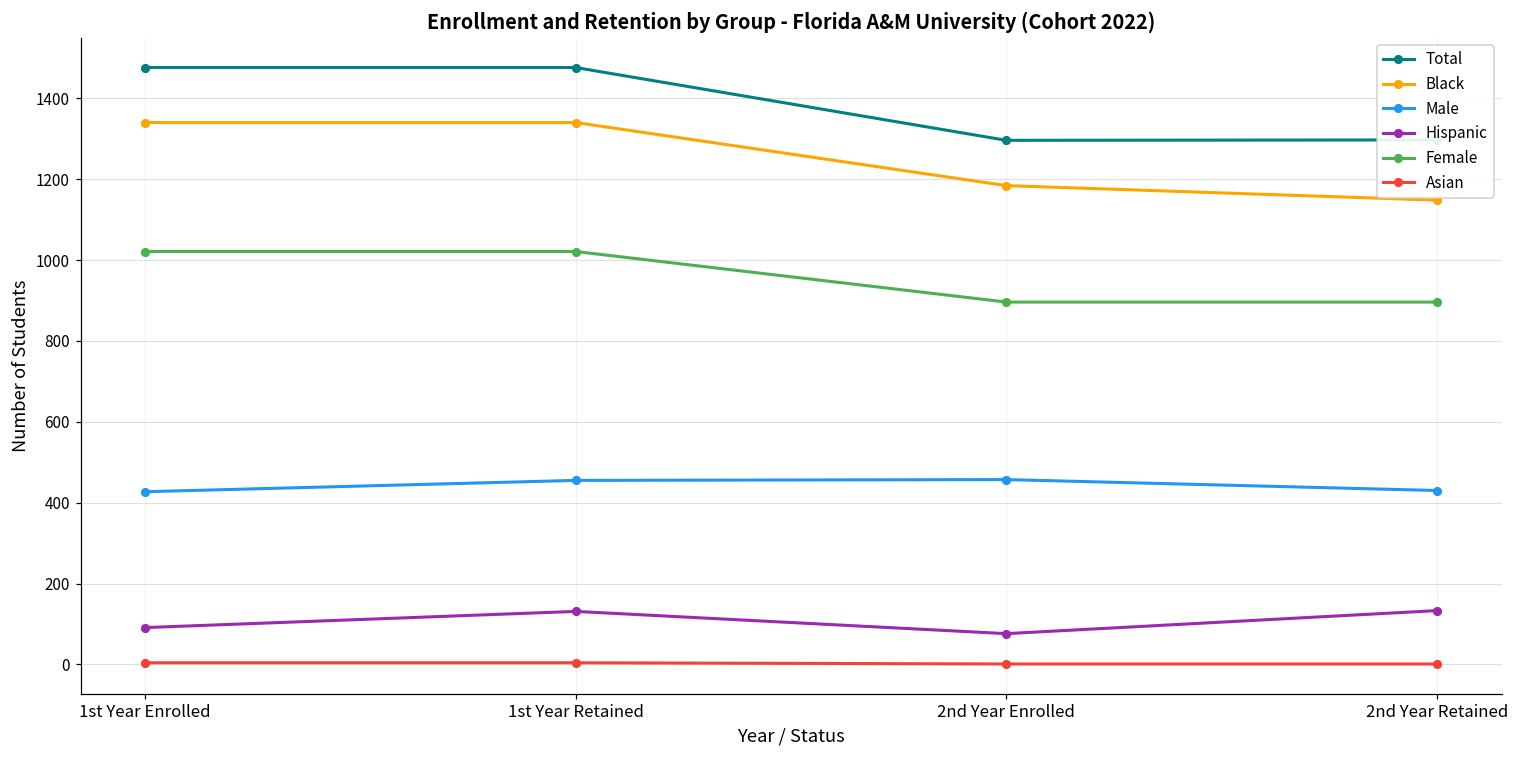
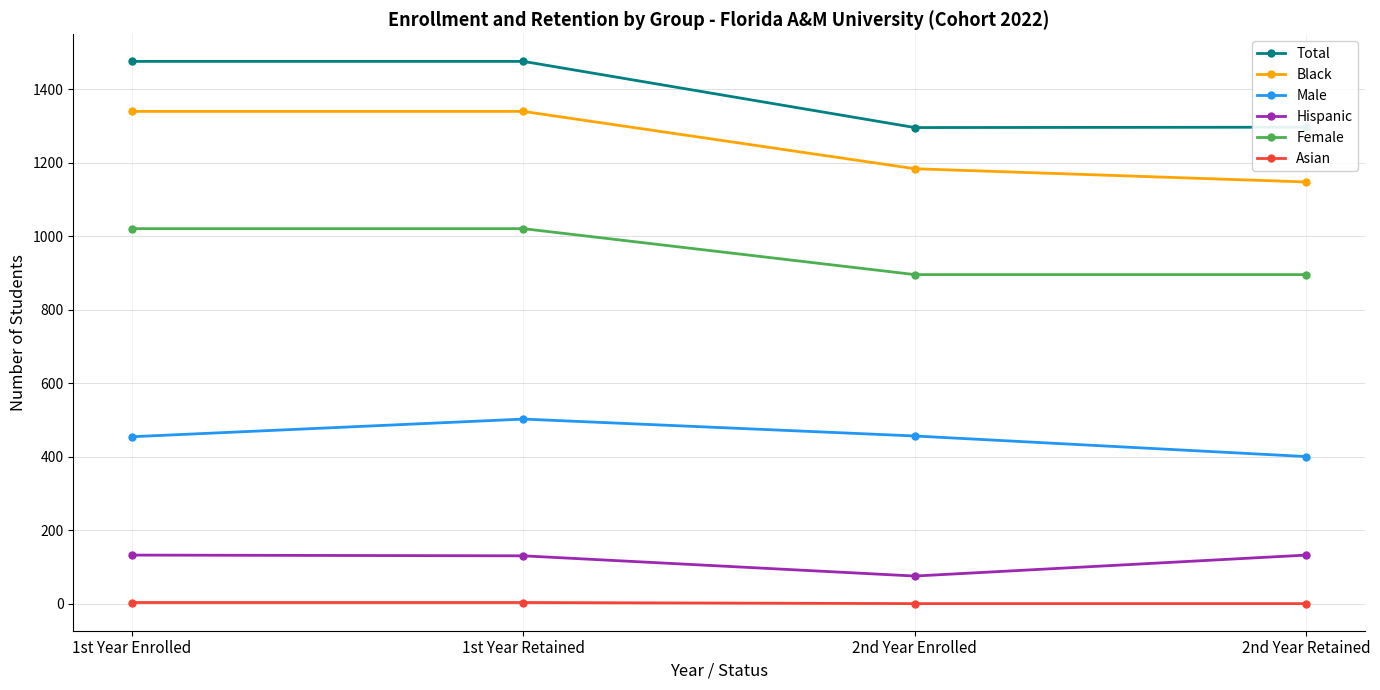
  {
    "Total": {
      "1st Year Enrolled": 1480,
      "1st Year Retained": 1480,
      "2nd Year Enrolled": 1300
    },
    "Black": {
      "1st Year Enrolled": 1340,
      "1st Year Retained": 1340,
      "2nd Year Enrolled": 1180,
      "2nd Year Retained": 1150
    },
    "Male": {
-     "1st Year Enrolled": 430,
-     "1st Year Retained": 460,
+     "1st Year Enrolled": 460,
+     "1st Year Retained": 500,
      "2nd Year Enrolled": 460,
-     "2nd Year Retained": 430
+     "2nd Year Retained": 400
    },
    "Hispanic": {
-     "1st Year Enrolled": 90,
+     "1st Year Enrolled": 130,
      "1st Year Retained": 130,
      "2nd Year Enrolled": 80,
      "2nd Year Retained": 130
    },
    "Female": {
      "1st Year Enrolled": 1020,
      "1st Year Retained": 1020,
      "2nd Year Enrolled": 900,
      "2nd Year Retained": 900
    },
    "Asian": {
      "1st Year Enrolled": 0,
      "1st Year Retained": 0,
      "2nd Year Enrolled": 0,
      "2nd Year Retained": 0
    }
  }
